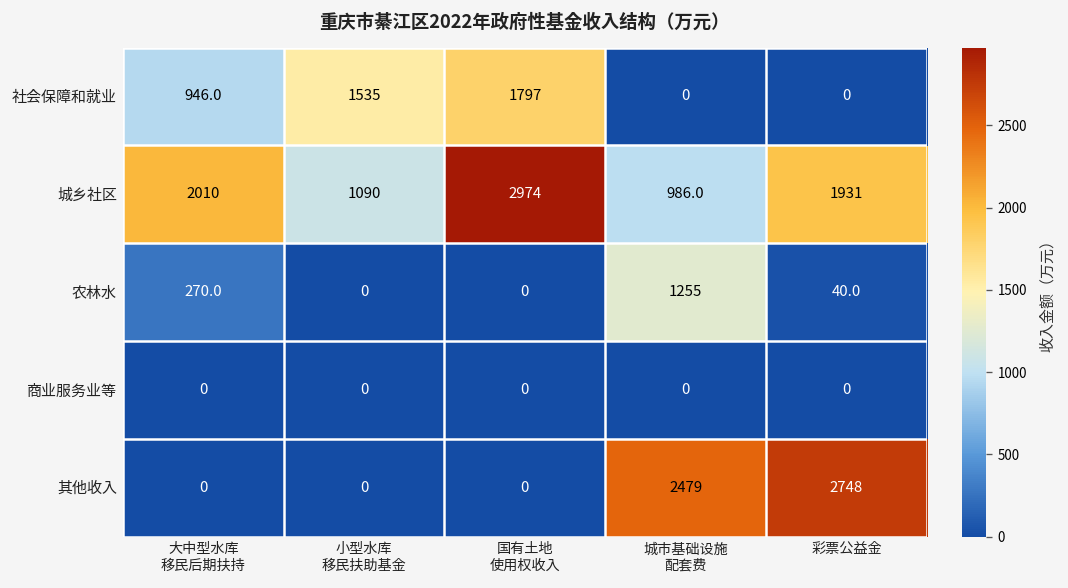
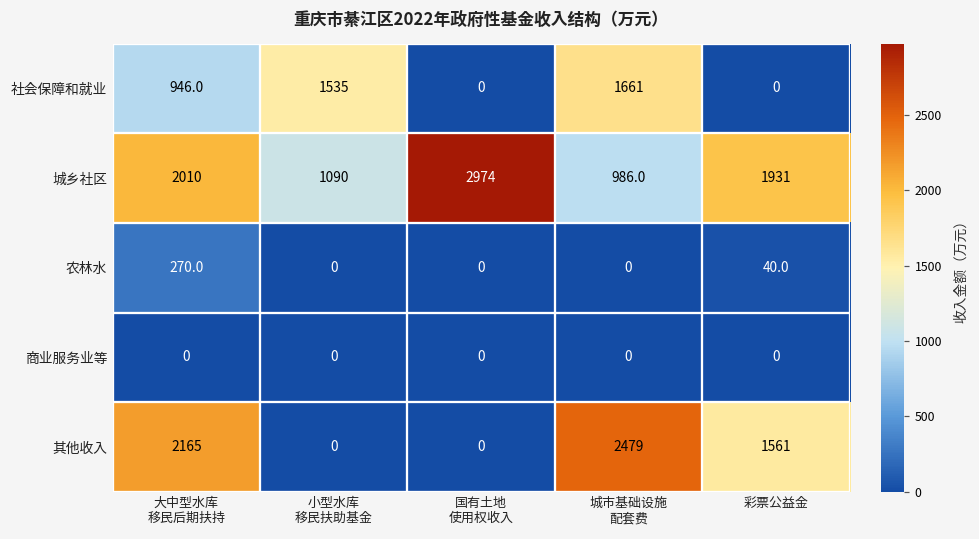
  {
    "社会保障和就业": {
      "大中型水库 移民后期扶持": 946.0,
      "小型水库 移民扶助基金": 1535,
-     "国有土地 使用权收入": 1797,
-     "城市基础设施 配套费": 0,
+     "国有土地 使用权收入": 0,
+     "城市基础设施 配套费": 1661,
      "彩票公益金": 0
    },
    "城乡社区": {
      "大中型水库 移民后期扶持": 2010,
      "小型水库 移民扶助基金": 1090,
      "国有土地 使用权收入": 2974,
      "城市基础设施 配套费": 986.0,
      "彩票公益金": 1931
    },
    "农林水": {
      "大中型水库 移民后期扶持": 270.0,
      "小型水库 移民扶助基金": 0,
      "国有土地 使用权收入": 0,
-     "城市基础设施 配套费": 1255,
+     "城市基础设施 配套费": 0,
      "彩票公益金": 40.0
    },
    "商业服务业等": {
      "大中型水库 移民后期扶持": 0,
      "小型水库 移民扶助基金": 0,
      "国有土地 使用权收入": 0,
      "城市基础设施 配套费": 0,
      "彩票公益金": 0
    },
    "其他收入": {
-     "大中型水库 移民后期扶持": 0,
+     "大中型水库 移民后期扶持": 2165,
      "小型水库 移民扶助基金": 0,
      "国有土地 使用权收入": 0,
      "城市基础设施 配套费": 2479,
-     "彩票公益金": 2748
+     "彩票公益金": 1561
    }
  }
